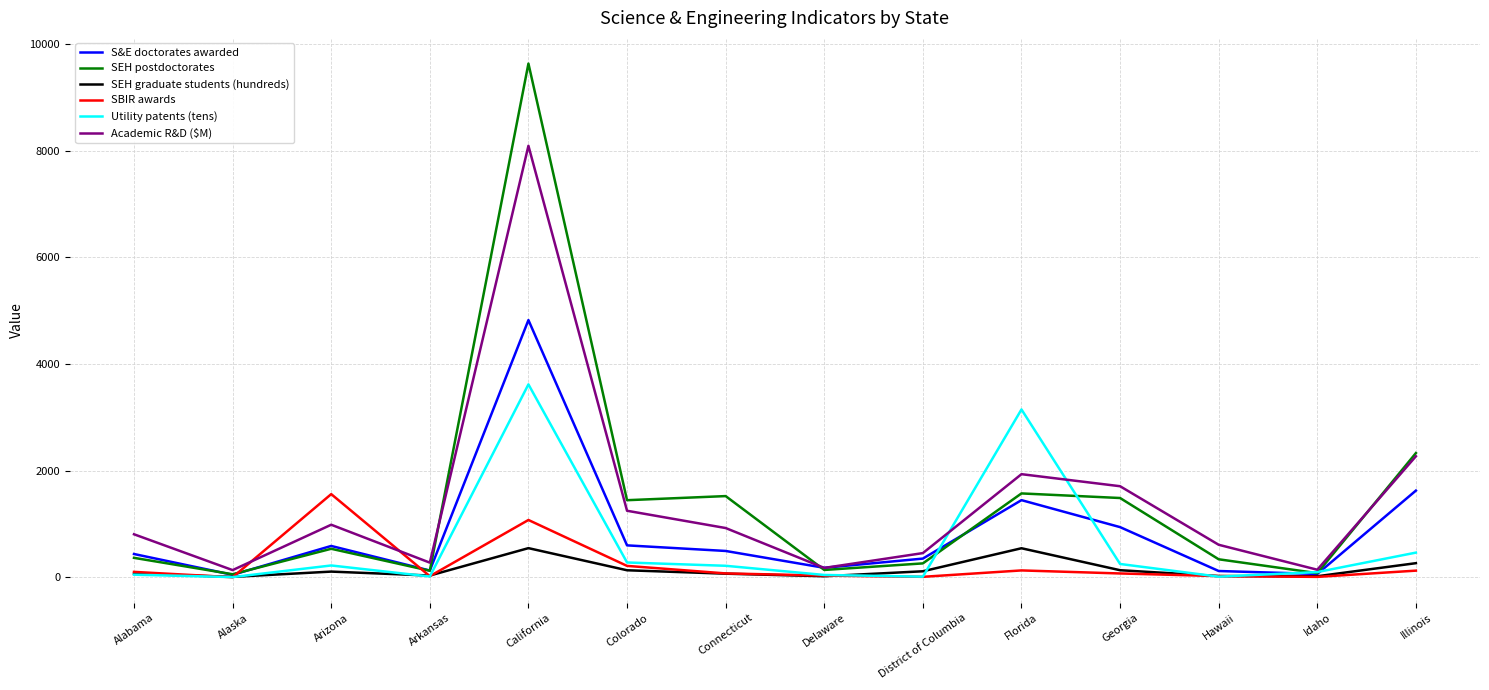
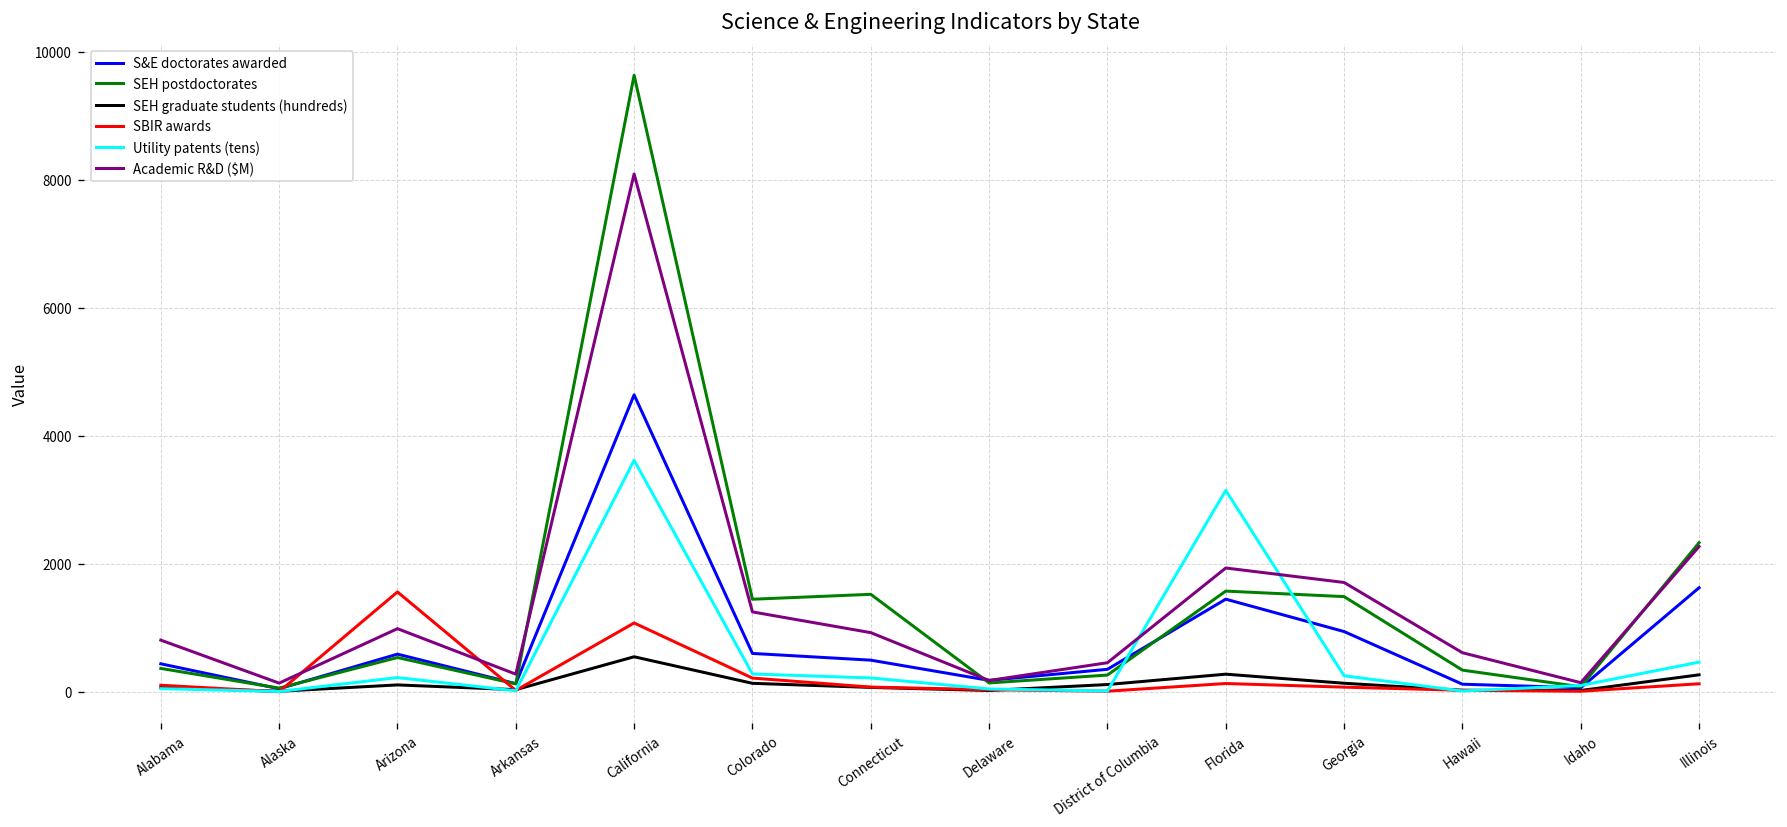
  {
    "S&E doctorates awarded": {
      "Alabama": 400,
      "Arizona": 600,
-     "California": 4800,
+     "California": 4600,
      "Colorado": 600,
      "Connecticut": 500,
      "District of Columbia": 400,
      "Florida": 1400,
      "Georgia": 900,
      "Hawaii": 100,
      "Illinois": 1600
    },
    "SEH postdoctorates": {
      "Alabama": 400,
      "Arizona": 500,
      "California": 9600,
      "Colorado": 1400,
      "Connecticut": 1500,
      "District of Columbia": 300,
      "Florida": 1600,
      "Georgia": 1500,
      "Hawaii": 300,
      "Illinois": 2300
    },
    "SEH graduate students (hundreds)": {
      "Arizona": 100,
      "California": 500,
      "Colorado": 100,
      "District of Columbia": 100,
-     "Florida": 500,
+     "Florida": 300,
      "Georgia": 100,
      "Illinois": 300
    },
    "SBIR awards": {
      "Arizona": 1600,
      "California": 1100,
      "Colorado": 200,
      "Florida": 100,
      "Georgia": 100,
      "Illinois": 100
    },
    "Utility patents (tens)": {
      "Arizona": 200,
      "California": 3600,
      "Colorado": 300,
      "Connecticut": 200,
      "Florida": 3100,
      "Georgia": 300,
      "Illinois": 500
    },
    "Academic R&D ($M)": {
      "Alabama": 800,
      "Alaska": 100,
      "Arizona": 1000,
      "Arkansas": 300,
      "California": 8100,
      "Colorado": 1200,
      "Connecticut": 900,
      "District of Columbia": 500,
      "Florida": 1900,
      "Georgia": 1700,
      "Hawaii": 600,
      "Illinois": 2300
    }
  }
